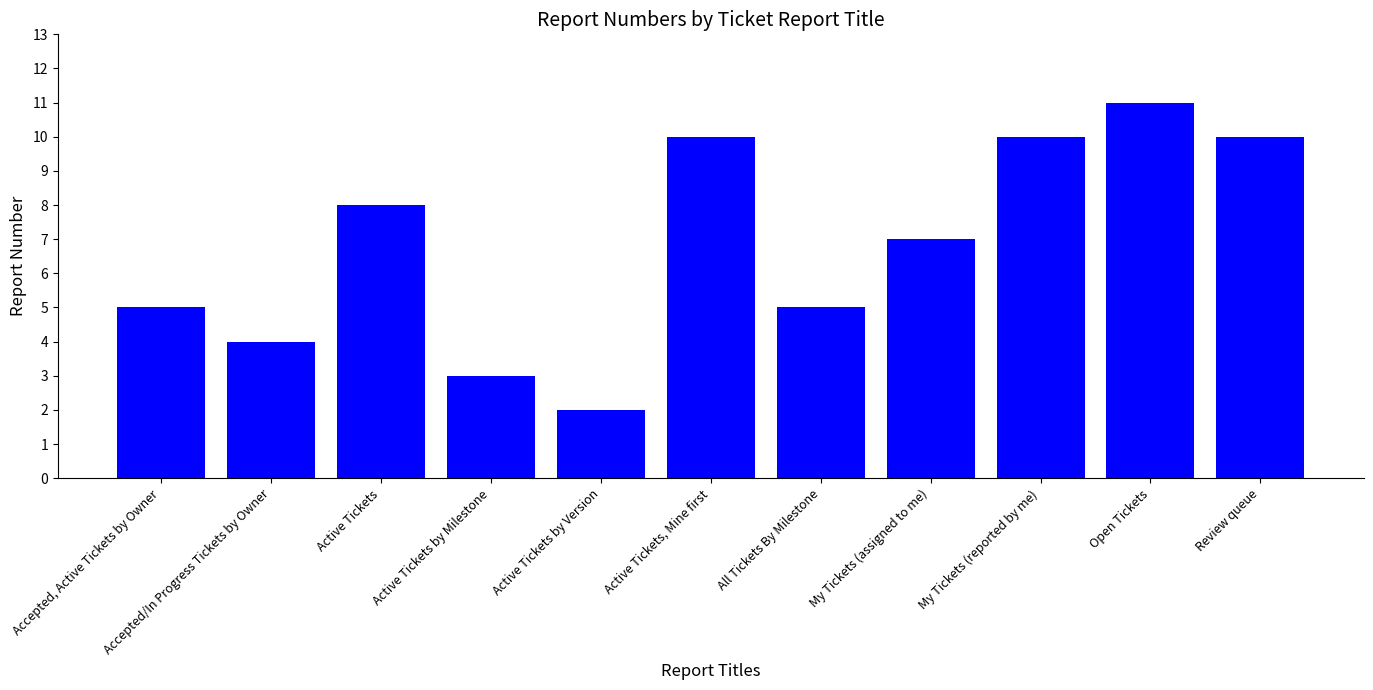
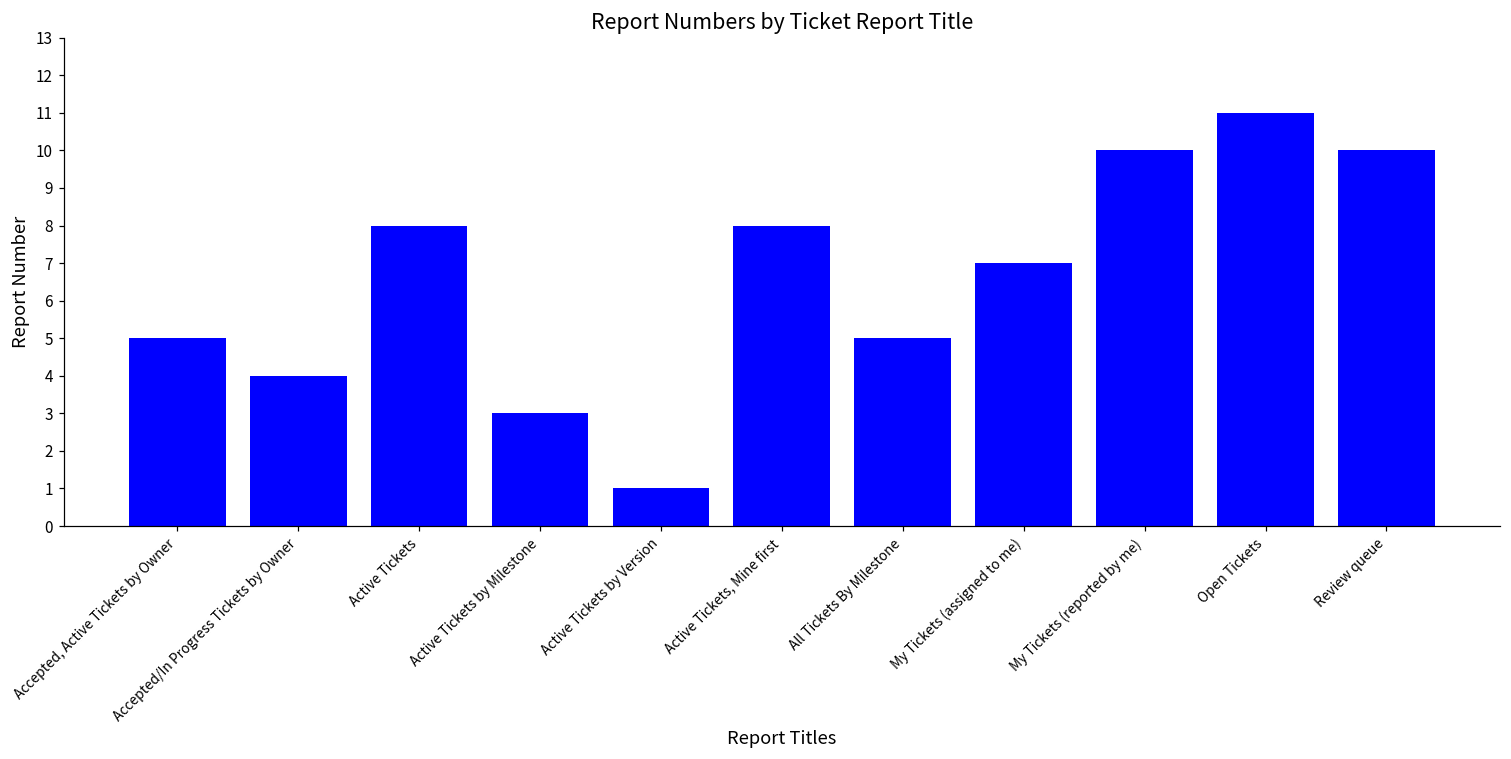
  {
    "Accepted, Active Tickets by Owner": 5,
    "Accepted/In Progress Tickets by Owner": 4,
    "Active Tickets": 8,
    "Active Tickets by Milestone": 3,
-   "Active Tickets by Version": 2,
-   "Active Tickets, Mine first": 10,
+   "Active Tickets by Version": 1,
+   "Active Tickets, Mine first": 8,
    "All Tickets By Milestone": 5,
    "My Tickets (assigned to me)": 7,
    "My Tickets (reported by me)": 10,
    "Open Tickets": 11,
    "Review queue": 10
  }
